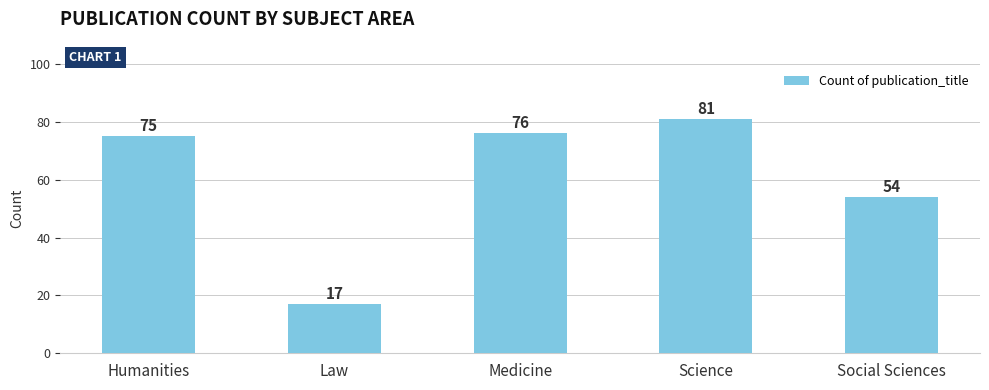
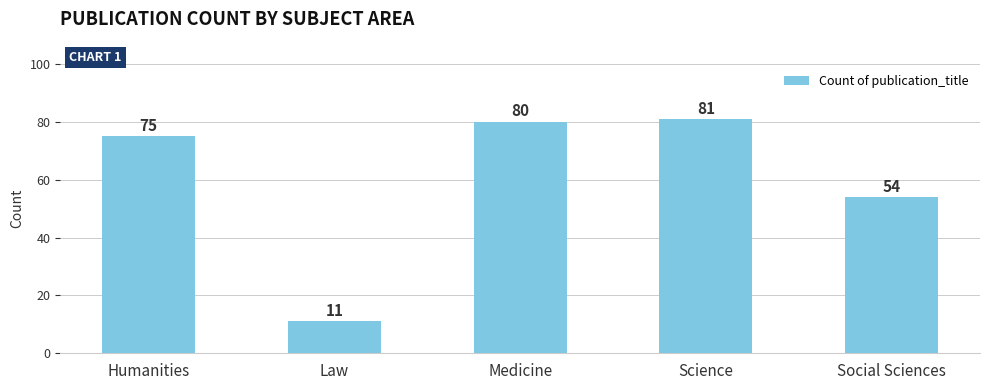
  {
    "Humanities": 75,
-   "Law": 17,
-   "Medicine": 76,
+   "Law": 11,
+   "Medicine": 80,
    "Science": 81,
    "Social Sciences": 54
  }
